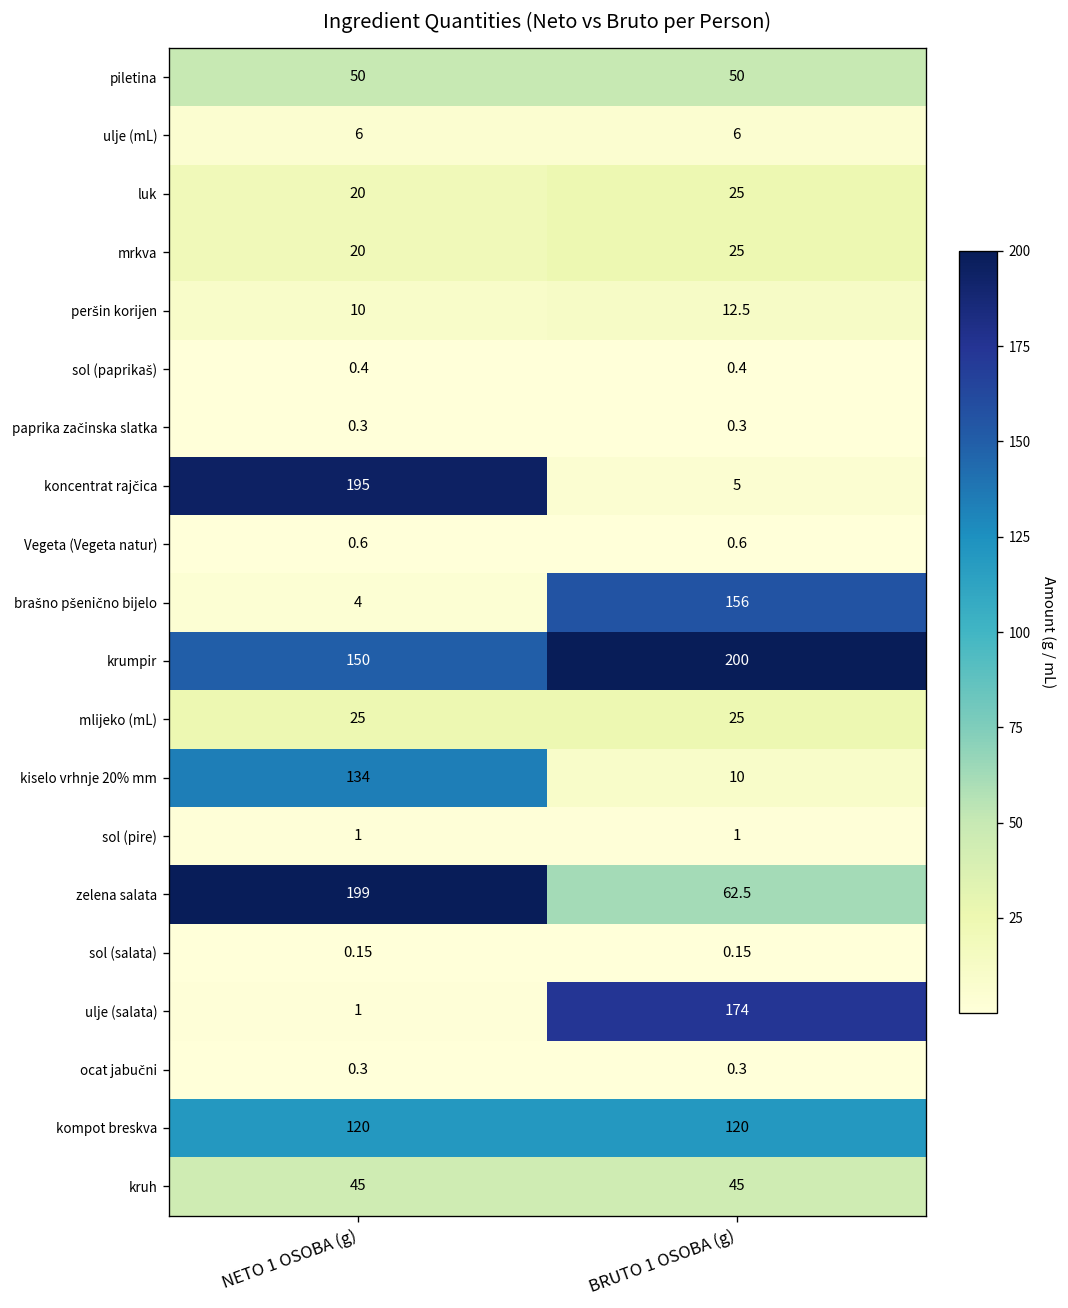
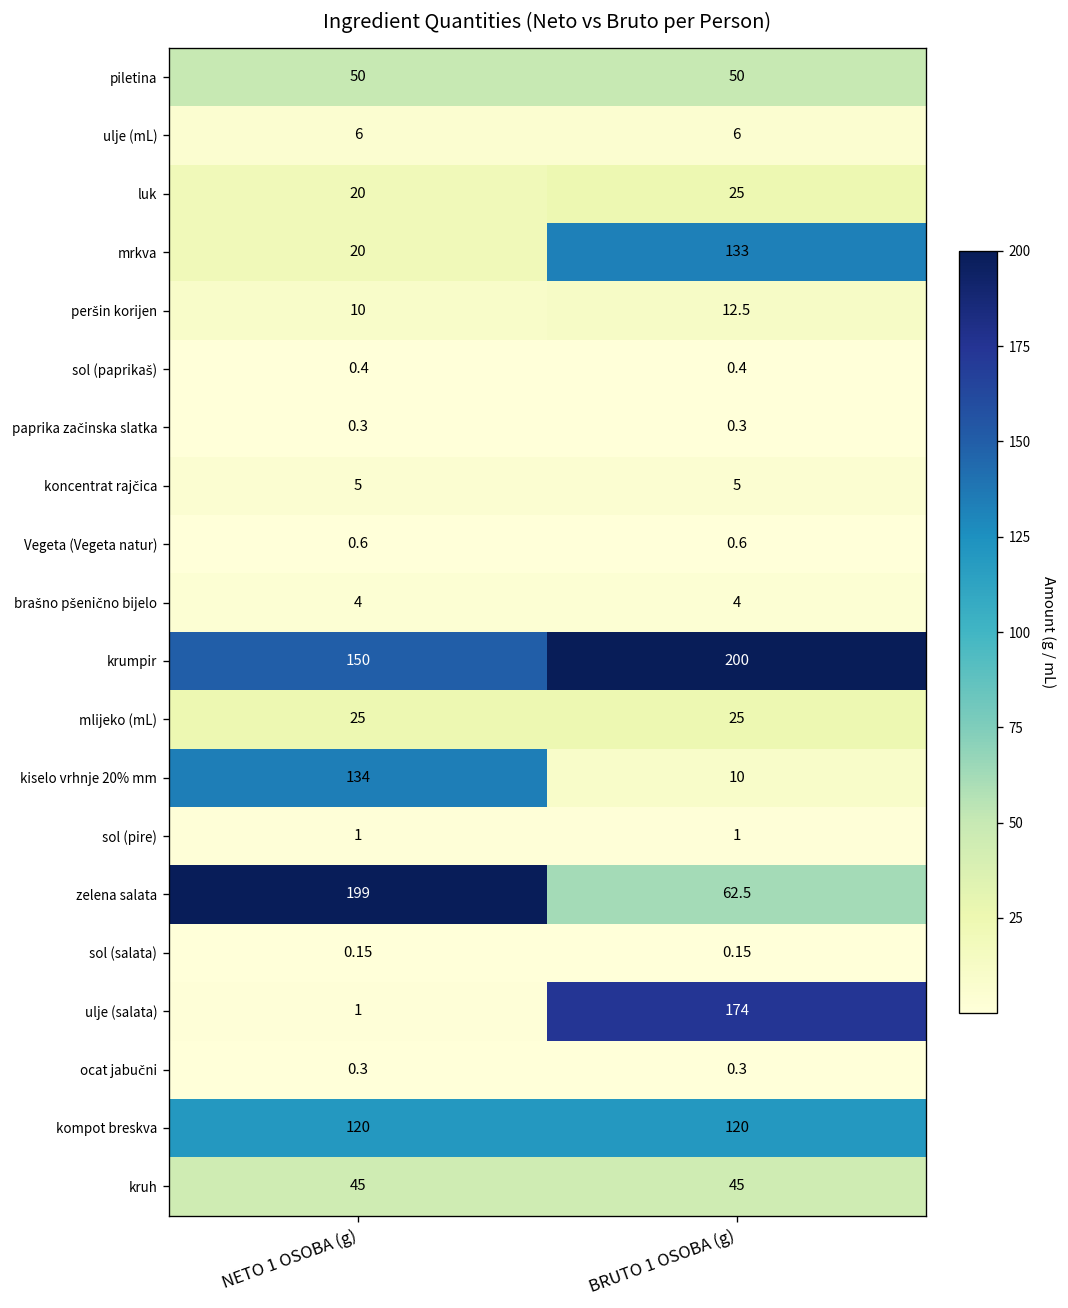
  {
    "piletina": {
      "NETO 1 OSOBA (g)": 50,
      "BRUTO 1 OSOBA (g)": 50
    },
    "ulje (mL)": {
      "NETO 1 OSOBA (g)": 6,
      "BRUTO 1 OSOBA (g)": 6
    },
    "luk": {
      "NETO 1 OSOBA (g)": 20,
      "BRUTO 1 OSOBA (g)": 25
    },
    "mrkva": {
      "NETO 1 OSOBA (g)": 20,
-     "BRUTO 1 OSOBA (g)": 25
+     "BRUTO 1 OSOBA (g)": 133
    },
    "peršin korijen": {
      "NETO 1 OSOBA (g)": 10,
      "BRUTO 1 OSOBA (g)": 12.5
    },
    "sol (paprikaš)": {
      "NETO 1 OSOBA (g)": 0.4,
      "BRUTO 1 OSOBA (g)": 0.4
    },
    "paprika začinska slatka": {
      "NETO 1 OSOBA (g)": 0.3,
      "BRUTO 1 OSOBA (g)": 0.3
    },
    "koncentrat rajčica": {
-     "NETO 1 OSOBA (g)": 195,
+     "NETO 1 OSOBA (g)": 5,
      "BRUTO 1 OSOBA (g)": 5
    },
    "Vegeta (Vegeta natur)": {
      "NETO 1 OSOBA (g)": 0.6,
      "BRUTO 1 OSOBA (g)": 0.6
    },
    "brašno pšenično bijelo": {
      "NETO 1 OSOBA (g)": 4,
-     "BRUTO 1 OSOBA (g)": 156
+     "BRUTO 1 OSOBA (g)": 4
    },
    "krumpir": {
      "NETO 1 OSOBA (g)": 150,
      "BRUTO 1 OSOBA (g)": 200
    },
    "mlijeko (mL)": {
      "NETO 1 OSOBA (g)": 25,
      "BRUTO 1 OSOBA (g)": 25
    },
    "kiselo vrhnje 20% mm": {
      "NETO 1 OSOBA (g)": 134,
      "BRUTO 1 OSOBA (g)": 10
    },
    "sol (pire)": {
      "NETO 1 OSOBA (g)": 1,
      "BRUTO 1 OSOBA (g)": 1
    },
    "zelena salata": {
      "NETO 1 OSOBA (g)": 199,
      "BRUTO 1 OSOBA (g)": 62.5
    },
    "sol (salata)": {
      "NETO 1 OSOBA (g)": 0.15,
      "BRUTO 1 OSOBA (g)": 0.15
    },
    "ulje (salata)": {
      "NETO 1 OSOBA (g)": 1,
      "BRUTO 1 OSOBA (g)": 174
    },
    "ocat jabučni": {
      "NETO 1 OSOBA (g)": 0.3,
      "BRUTO 1 OSOBA (g)": 0.3
    },
    "kompot breskva": {
      "NETO 1 OSOBA (g)": 120,
      "BRUTO 1 OSOBA (g)": 120
    },
    "kruh": {
      "NETO 1 OSOBA (g)": 45,
      "BRUTO 1 OSOBA (g)": 45
    }
  }
